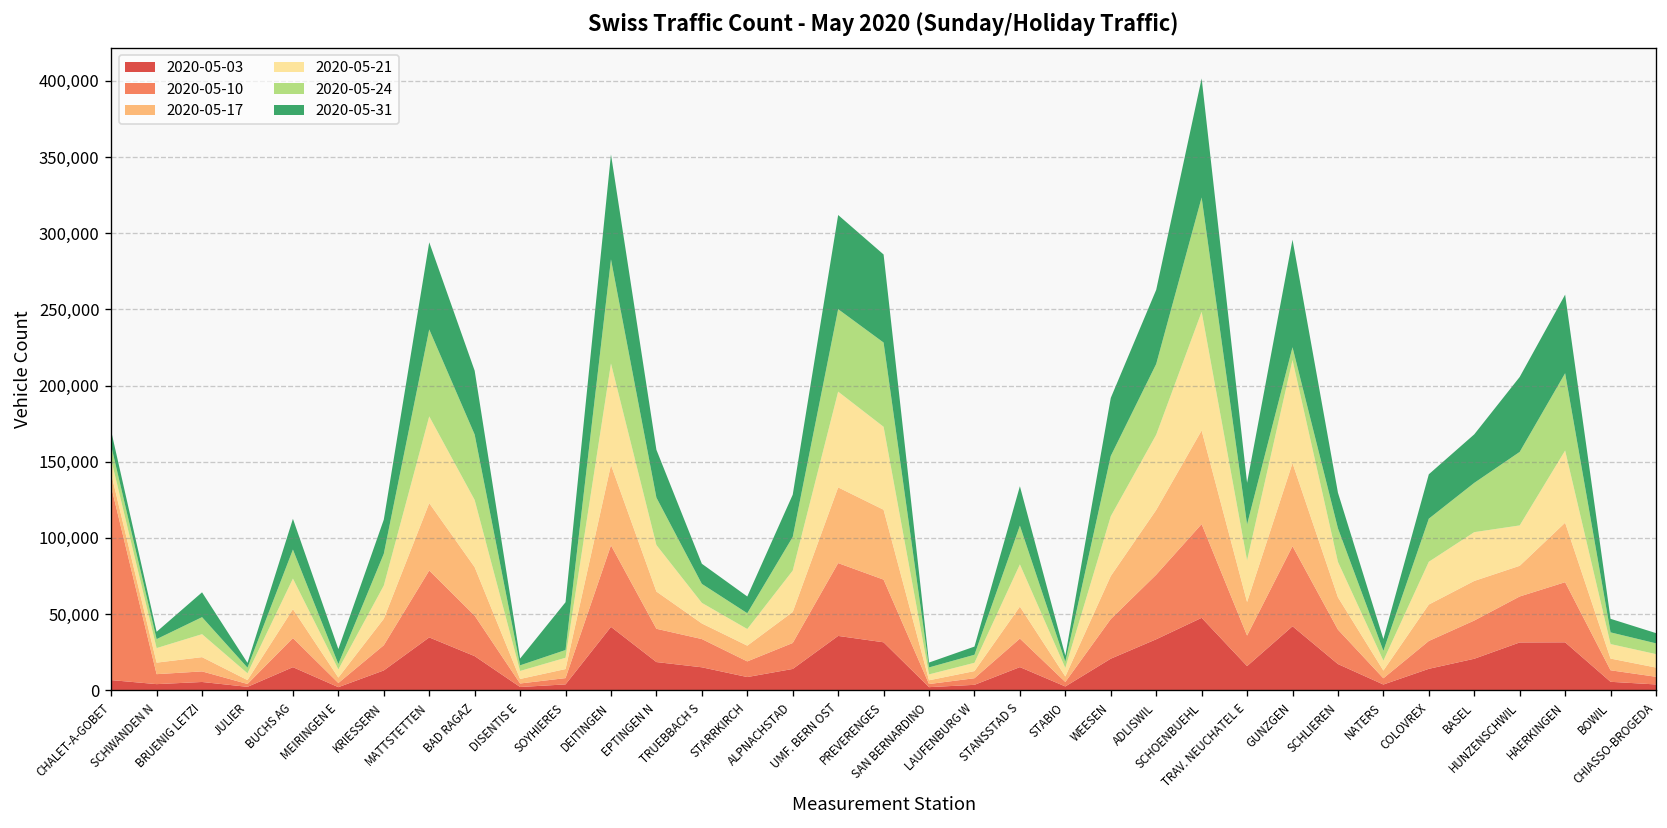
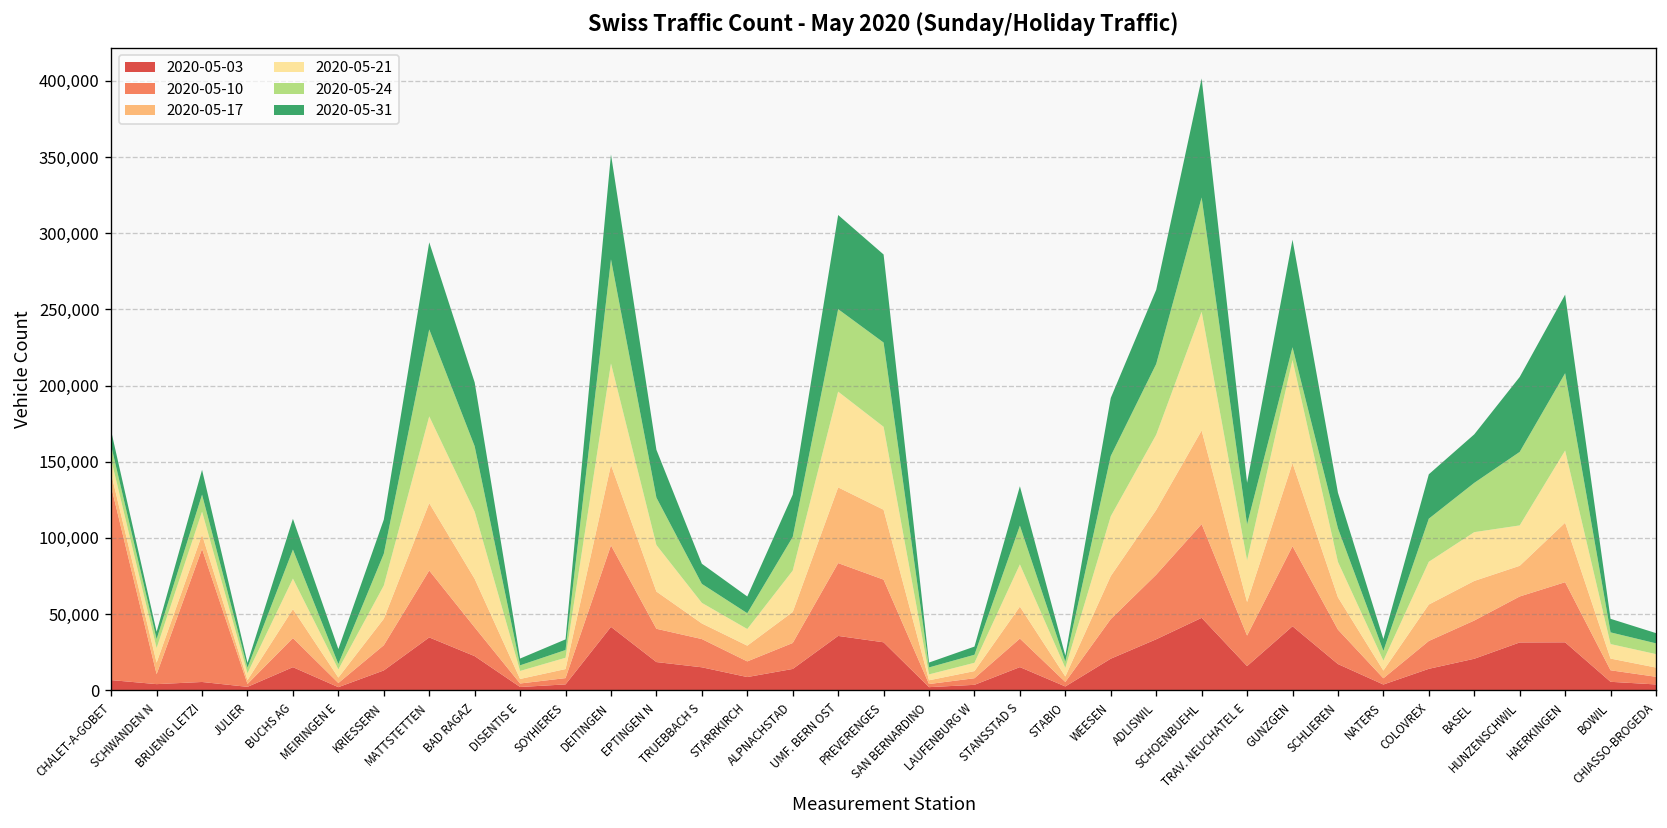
  {
    "2020-05-10": {
      "CHALET-A-GOBET": "127,000",
      "SCHWANDEN N": "7,000",
-     "BRUENIG LETZI": "7,000",
+     "BRUENIG LETZI": "87,000",
      "BUCHS AG": "19,000",
      "MEIRINGEN E": "3,000",
      "KRIESSERN": "17,000",
      "MATTSTETTEN": "44,000",
-     "BAD RAGAZ": "27,000",
+     "BAD RAGAZ": "19,000",
      "DISENTIS E": "2,000",
      "SOYHIERES": "4,000",
      "DEITINGEN": "53,000",
      "EPTINGEN N": "22,000",
      "TRUEBBACH S": "19,000",
      "STARRKIRCH": "10,000",
      "ALPNACHSTAD": "17,000",
      "UMF. BERN OST": "48,000",
      "PREVERENGES": "41,000",
      "SAN BERNARDINO": "2,000",
      "LAUFENBURG W": "4,000",
      "STANSSTAD S": "19,000",
      "STABIO": "3,000",
      "WEESEN": "26,000",
      "ADLISWIL": "42,000",
      "SCHOENBUEHL": "62,000",
      "TRAV. NEUCHATEL E": "20,000",
      "GUNZGEN": "53,000",
      "SCHLIEREN": "23,000",
      "NATERS": "4,000",
      "COLOVREX": "18,000",
      "BASEL": "25,000",
      "HUNZENSCHWIL": "30,000",
      "HAERKINGEN": "39,000",
      "BOWIL": "8,000",
      "CHIASSO-BROGEDA": "5,000"
    },
    "2020-05-31": {
      "CHALET-A-GOBET": "10,000",
      "SCHWANDEN N": "5,000",
      "BRUENIG LETZI": "16,000",
      "JULIER": "3,000",
      "BUCHS AG": "20,000",
      "MEIRINGEN E": "10,000",
      "KRIESSERN": "22,000",
      "MATTSTETTEN": "57,000",
      "BAD RAGAZ": "42,000",
      "DISENTIS E": "4,000",
-     "SOYHIERES": "31,000",
+     "SOYHIERES": "7,000",
      "DEITINGEN": "69,000",
      "EPTINGEN N": "31,000",
      "TRUEBBACH S": "13,000",
      "STARRKIRCH": "11,000",
      "ALPNACHSTAD": "28,000",
      "UMF. BERN OST": "62,000",
      "PREVERENGES": "58,000",
      "SAN BERNARDINO": "3,000",
      "LAUFENBURG W": "5,000",
      "STANSSTAD S": "26,000",
      "STABIO": "4,000",
      "WEESEN": "38,000",
      "ADLISWIL": "49,000",
      "SCHOENBUEHL": "78,000",
      "TRAV. NEUCHATEL E": "27,000",
      "GUNZGEN": "71,000",
      "SCHLIEREN": "23,000",
      "NATERS": "8,000",
      "COLOVREX": "29,000",
      "BASEL": "32,000",
      "HUNZENSCHWIL": "49,000",
      "HAERKINGEN": "52,000",
      "BOWIL": "9,000",
      "CHIASSO-BROGEDA": "7,000"
    }
  }
